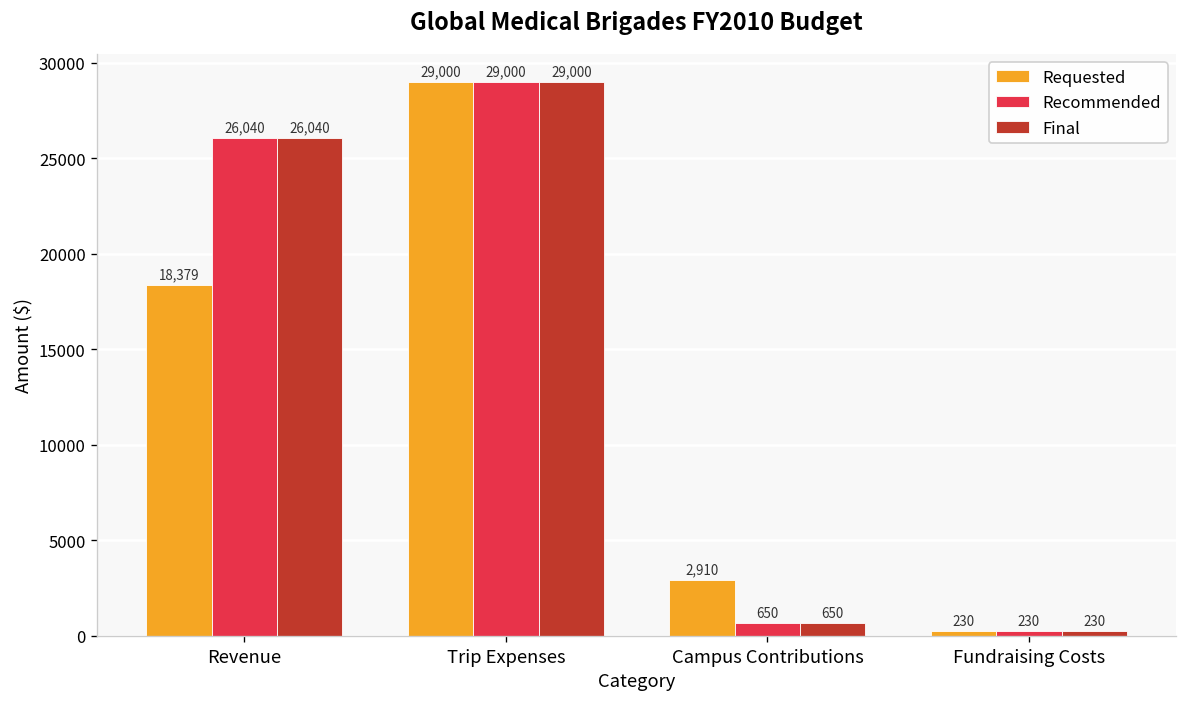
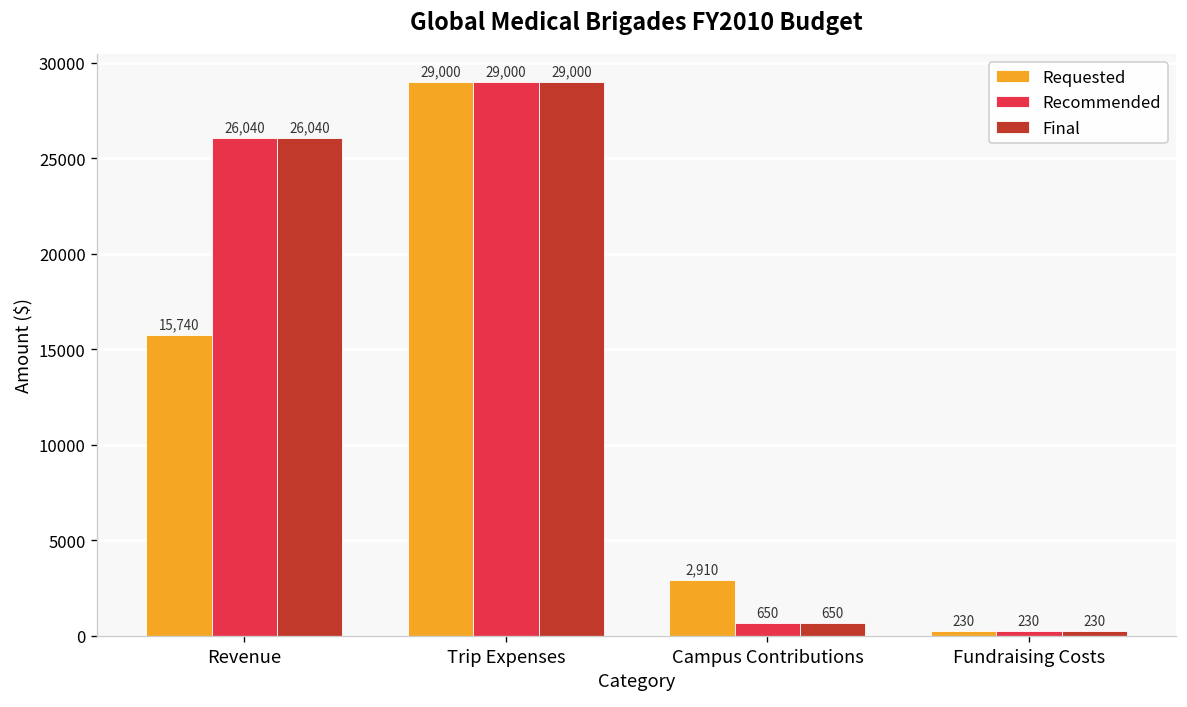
  {
    "Requested": {
-     "Revenue": "18,379",
+     "Revenue": "15,740",
      "Trip Expenses": "29,000",
      "Campus Contributions": "2,910",
      "Fundraising Costs": "230"
    }
  }
